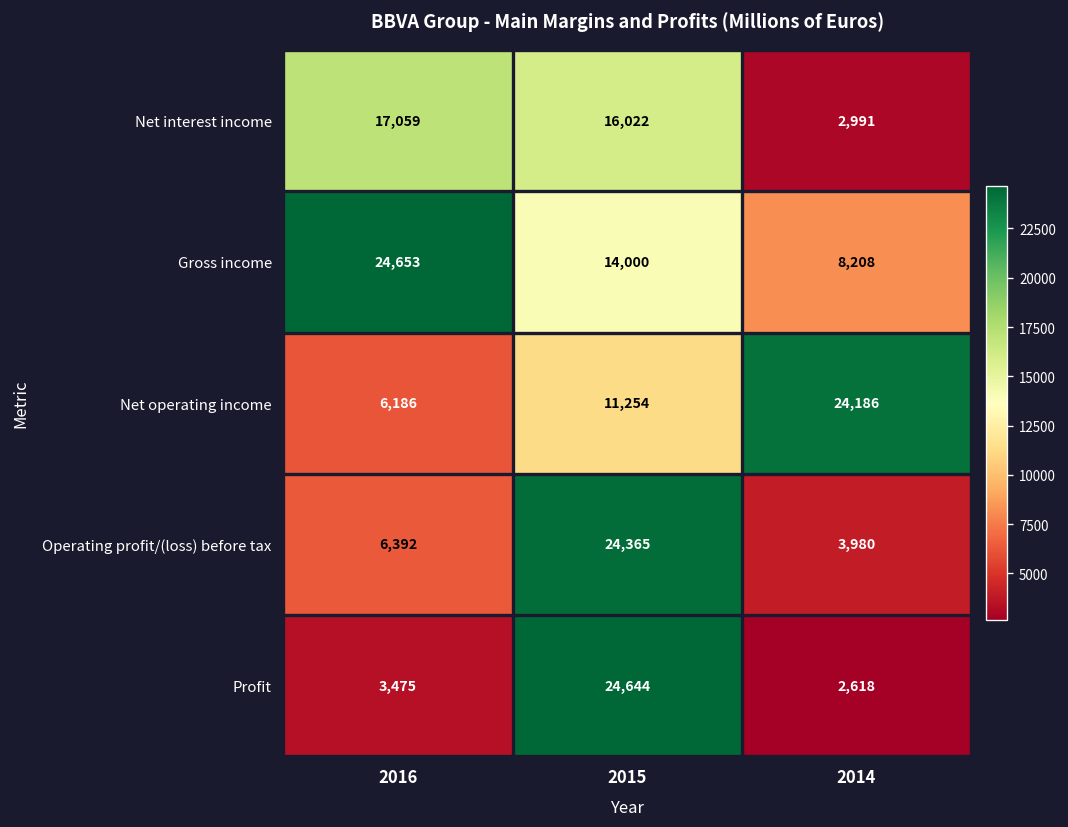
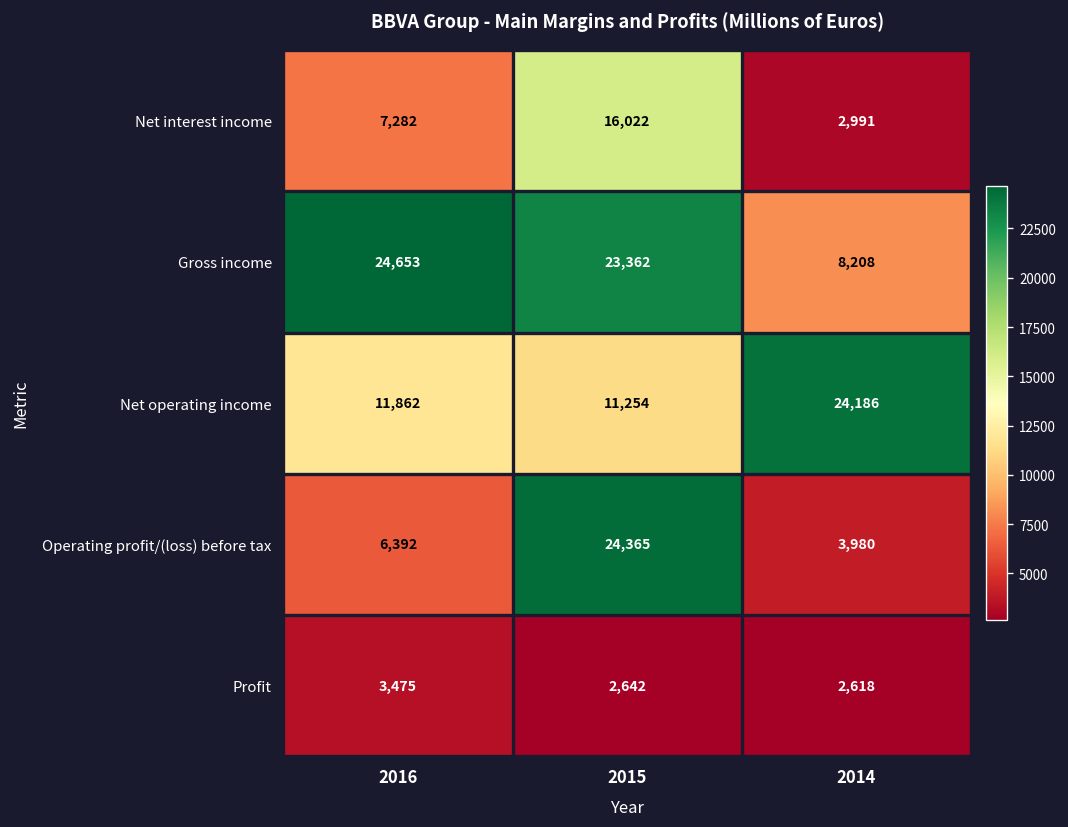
  {
    "Net interest income": {
-     "2016": "17,059",
+     "2016": "7,282",
      "2015": "16,022",
      "2014": "2,991"
    },
    "Gross income": {
      "2016": "24,653",
-     "2015": "14,000",
+     "2015": "23,362",
      "2014": "8,208"
    },
    "Net operating income": {
-     "2016": "6,186",
+     "2016": "11,862",
      "2015": "11,254",
      "2014": "24,186"
    },
    "Operating profit/(loss) before tax": {
      "2016": "6,392",
      "2015": "24,365",
      "2014": "3,980"
    },
    "Profit": {
      "2016": "3,475",
-     "2015": "24,644",
+     "2015": "2,642",
      "2014": "2,618"
    }
  }
